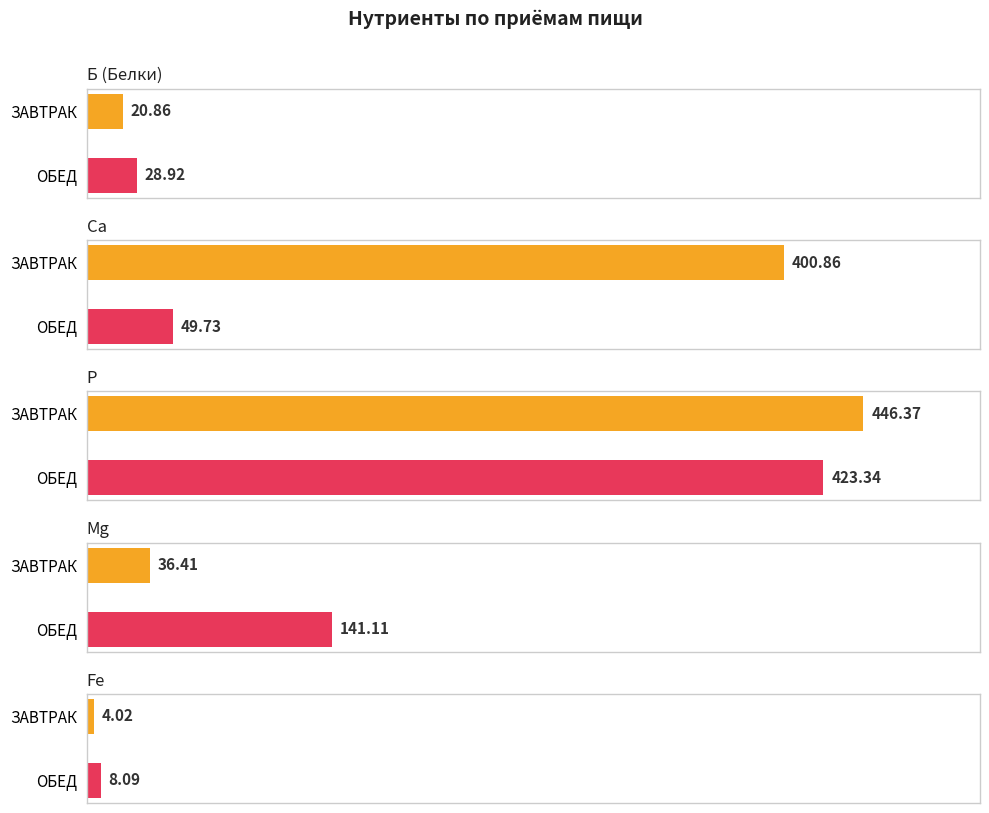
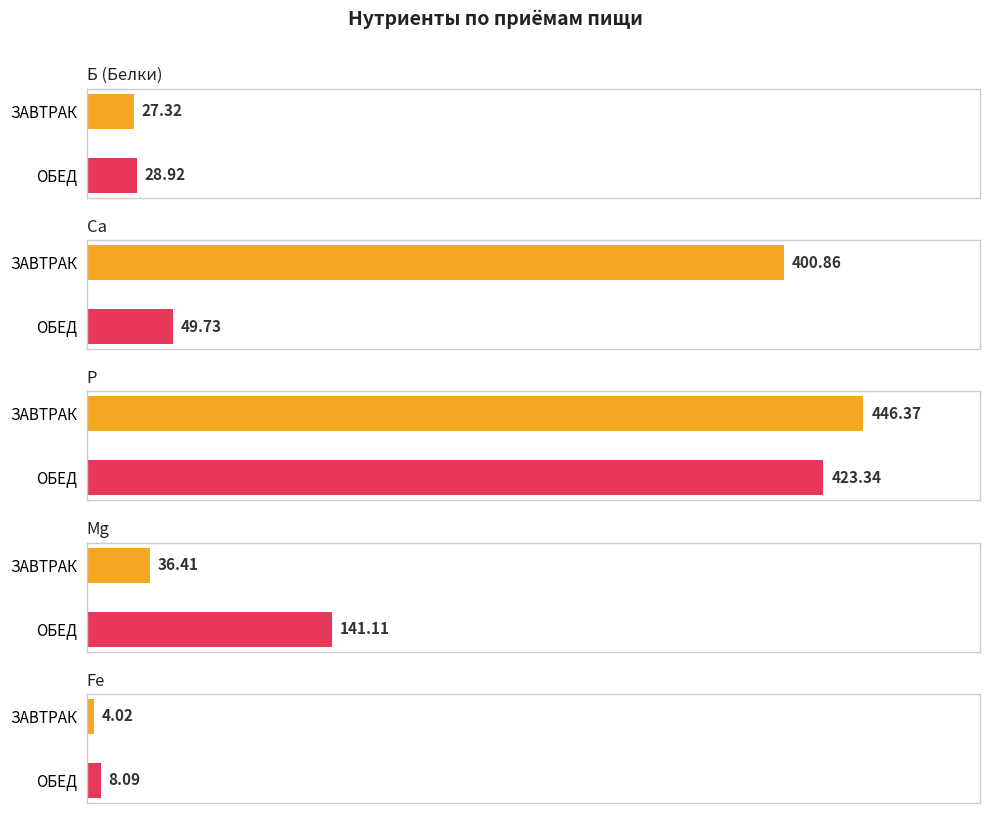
  {
    "Б (Белки)": {
-     "ЗАВТРАК": 20.86,
+     "ЗАВТРАК": 27.32,
      "ОБЕД": 28.92
    },
    "Са": {
      "ЗАВТРАК": 400.86,
      "ОБЕД": 49.73
    },
    "Р": {
      "ЗАВТРАК": 446.37,
      "ОБЕД": 423.34
    },
    "Mg": {
      "ЗАВТРАК": 36.41,
      "ОБЕД": 141.11
    },
    "Fe": {
      "ЗАВТРАК": 4.02,
      "ОБЕД": 8.09
    }
  }
